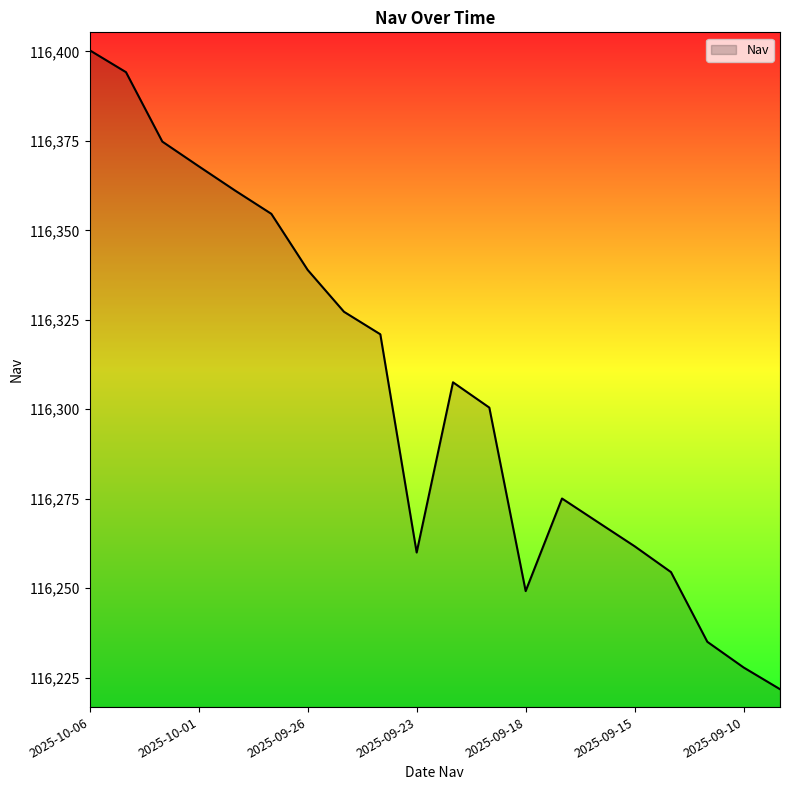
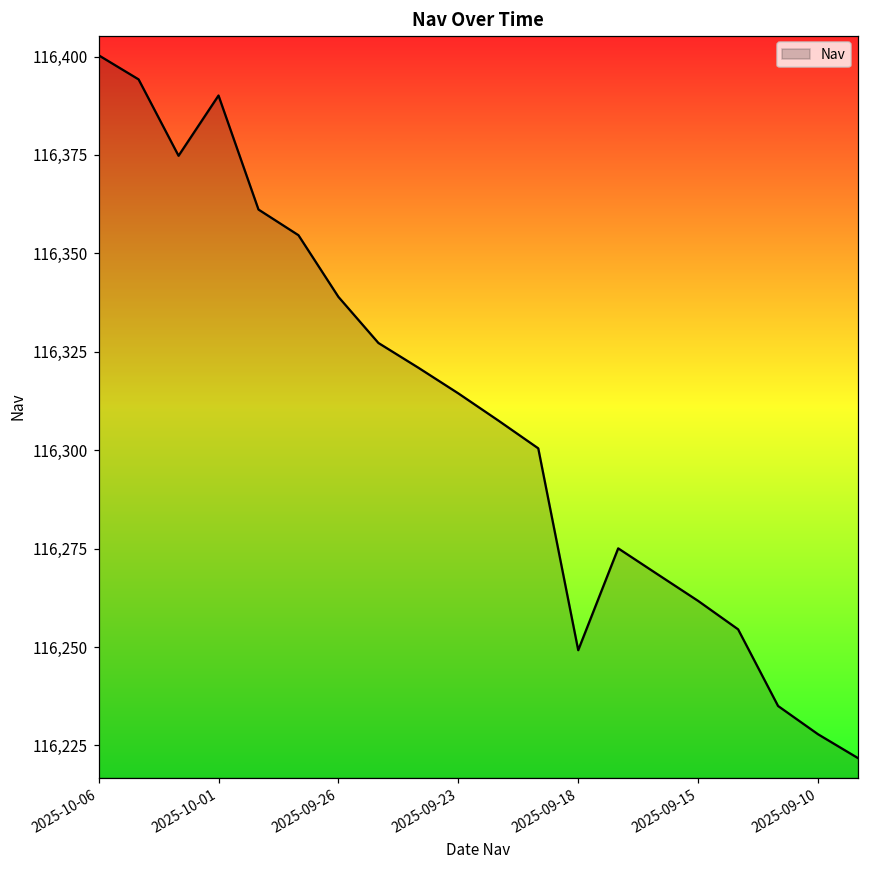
  {
    "2025-10-06": "116,400",
-   "2025-10-01": "116,368",
+   "2025-10-01": "116,390",
    "2025-09-26": "116,339",
-   "2025-09-23": "116,260",
+   "2025-09-23": "116,314",
    "2025-09-18": "116,249",
    "2025-09-15": "116,262",
    "2025-09-10": "116,228"
  }
